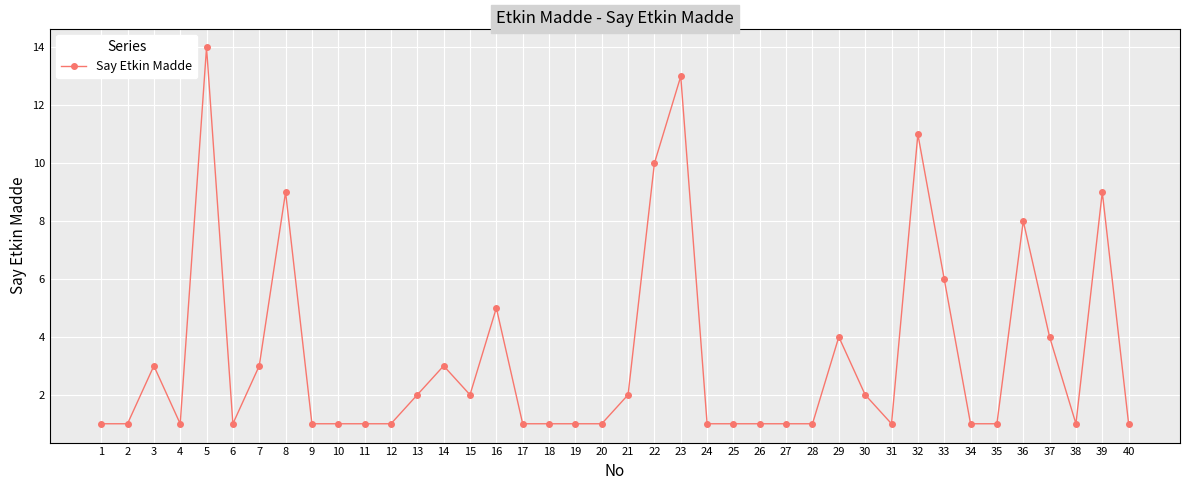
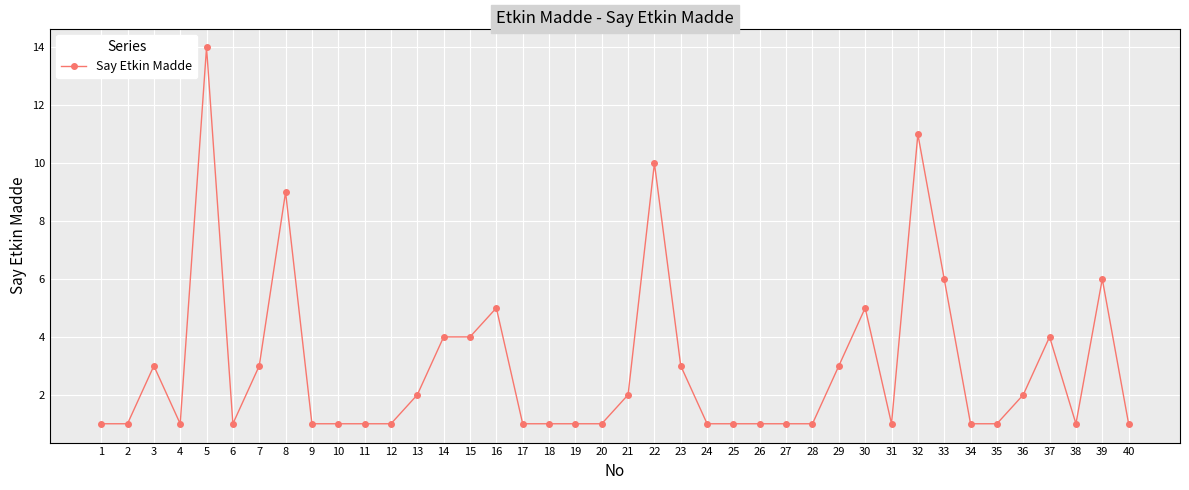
  {
    "1": 1,
    "2": 1,
    "3": 3,
    "4": 1,
    "5": 14,
    "6": 1,
    "7": 3,
    "8": 9,
    "9": 1,
    "10": 1,
    "11": 1,
    "12": 1,
    "13": 2,
-   "14": 3,
-   "15": 2,
+   "14": 4,
+   "15": 4,
    "16": 5,
    "17": 1,
    "18": 1,
    "19": 1,
    "20": 1,
    "21": 2,
    "22": 10,
-   "23": 13,
+   "23": 3,
    "24": 1,
    "25": 1,
    "26": 1,
    "27": 1,
    "28": 1,
-   "29": 4,
-   "30": 2,
+   "29": 3,
+   "30": 5,
    "31": 1,
    "32": 11,
    "33": 6,
    "34": 1,
    "35": 1,
-   "36": 8,
+   "36": 2,
    "37": 4,
    "38": 1,
-   "39": 9,
+   "39": 6,
    "40": 1
  }
